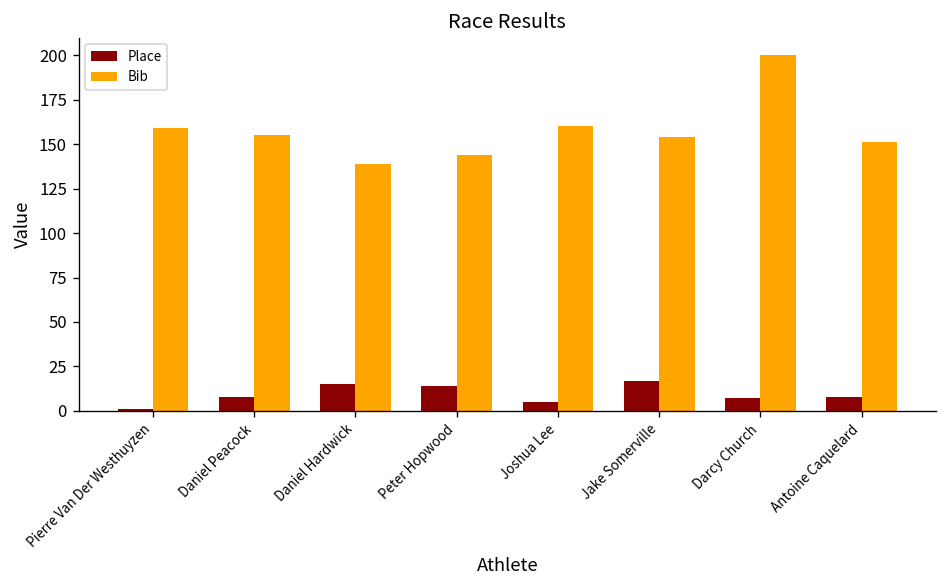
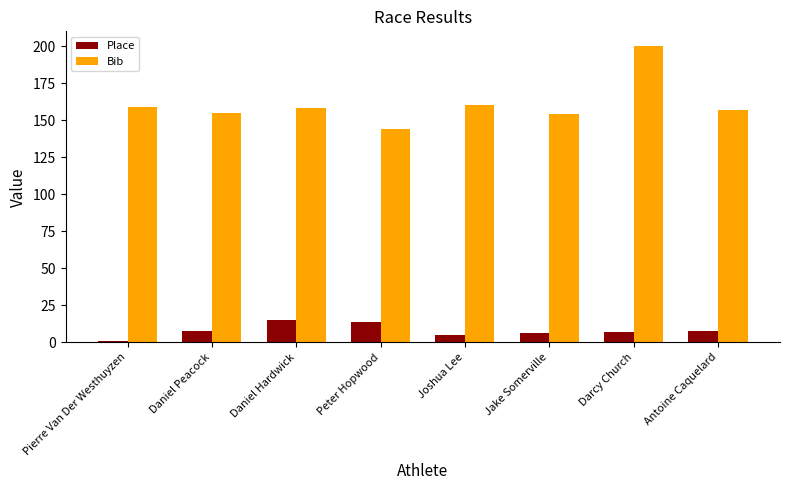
  {
    "Place": {
      "Daniel Peacock": 8,
      "Daniel Hardwick": 15,
      "Peter Hopwood": 14,
      "Joshua Lee": 5,
-     "Jake Somerville": 17,
+     "Jake Somerville": 6,
      "Darcy Church": 7,
      "Antoine Caquelard": 8
    },
    "Bib": {
      "Pierre Van Der Westhuyzen": 159,
      "Daniel Peacock": 155,
-     "Daniel Hardwick": 139,
+     "Daniel Hardwick": 158,
      "Peter Hopwood": 144,
      "Joshua Lee": 160,
      "Jake Somerville": 154,
      "Darcy Church": 200,
-     "Antoine Caquelard": 151
+     "Antoine Caquelard": 157
    }
  }
